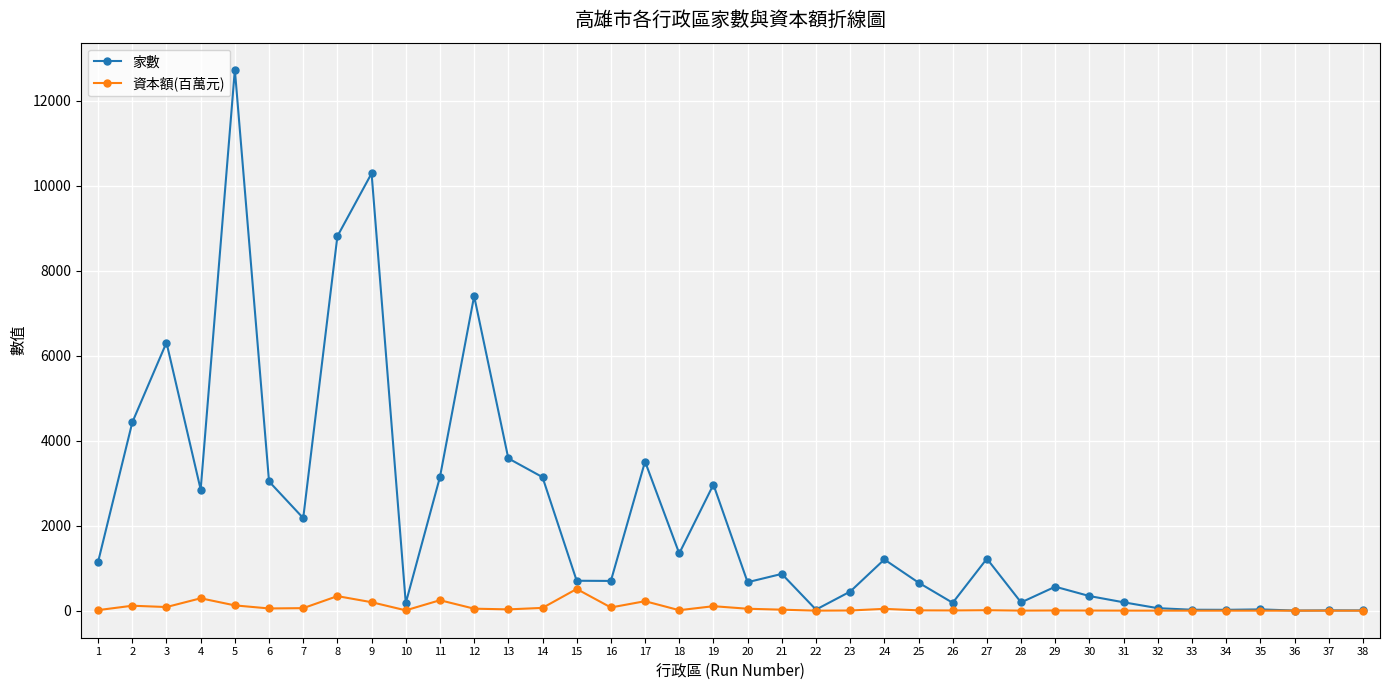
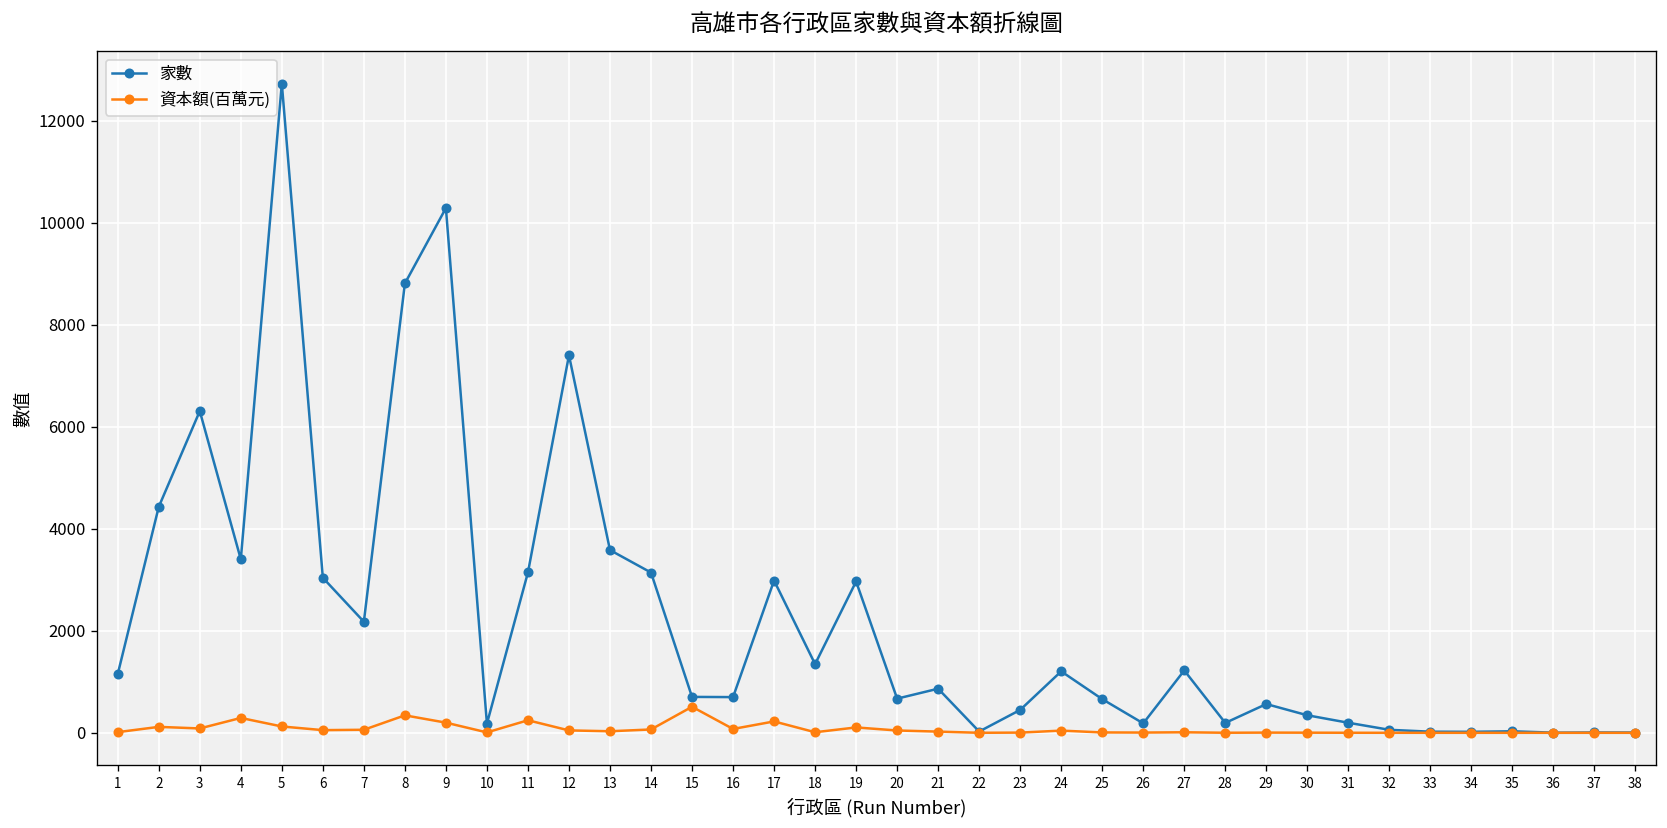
  {
    "家數": {
      "1": 1200,
      "2": 4400,
      "3": 6300,
-     "4": 2800,
+     "4": 3400,
      "5": 12700,
      "6": 3000,
      "7": 2200,
      "8": 8800,
      "9": 10300,
      "10": 200,
      "11": 3100,
      "12": 7400,
      "13": 3600,
      "14": 3100,
      "15": 700,
      "16": 700,
-     "17": 3500,
+     "17": 3000,
      "18": 1300,
      "19": 3000,
      "20": 700,
      "21": 900,
      "23": 400,
      "24": 1200,
      "25": 700,
      "26": 200,
      "27": 1200,
      "28": 200,
      "29": 600,
      "30": 300,
      "31": 200
    },
    "資本額(百萬元)": {
      "1": 0,
      "2": 100,
      "3": 100,
      "4": 300,
      "5": 100,
      "6": 100,
      "7": 100,
      "8": 300,
      "9": 200,
      "10": 0,
      "11": 200,
      "12": 0,
      "13": 0,
      "14": 100,
      "15": 500,
      "16": 100,
      "17": 200,
      "18": 0,
      "19": 100,
      "20": 0,
      "21": 0,
      "23": 0,
      "24": 0,
      "25": 0,
      "26": 0,
      "27": 0,
      "28": 0,
      "29": 0,
      "30": 0,
      "31": 0
    }
  }
